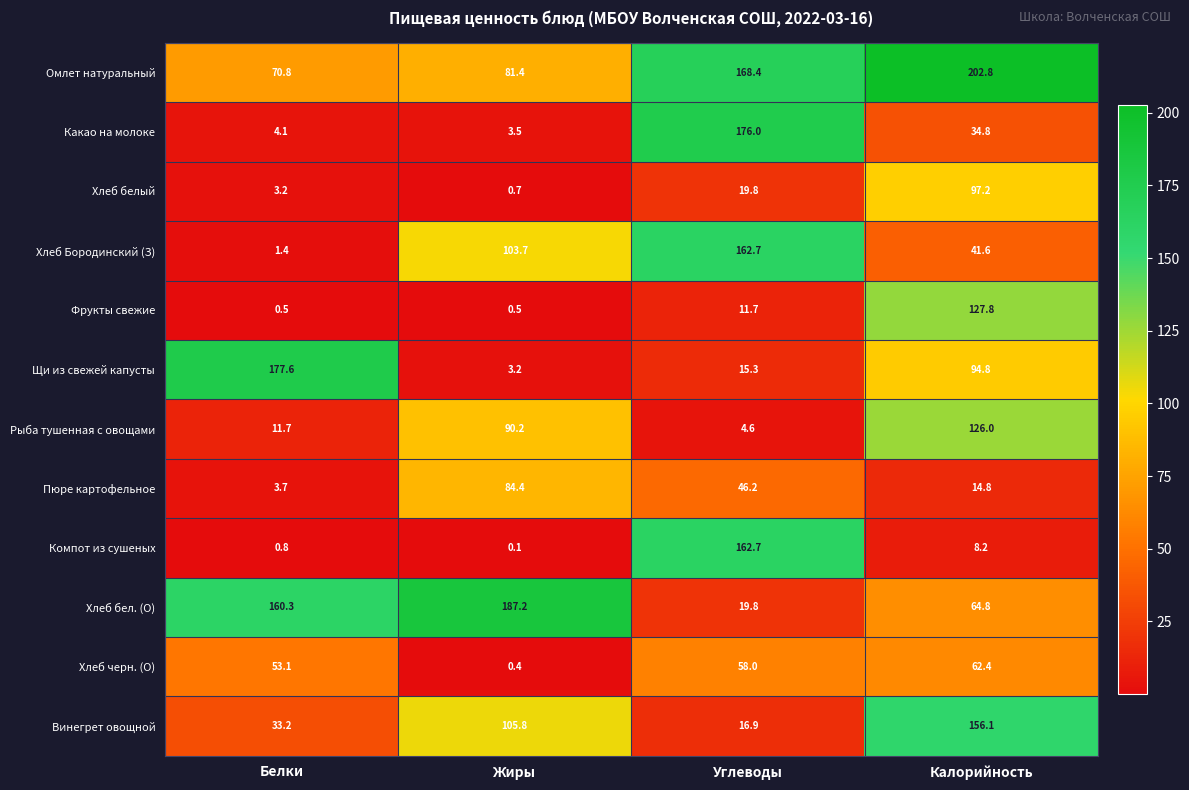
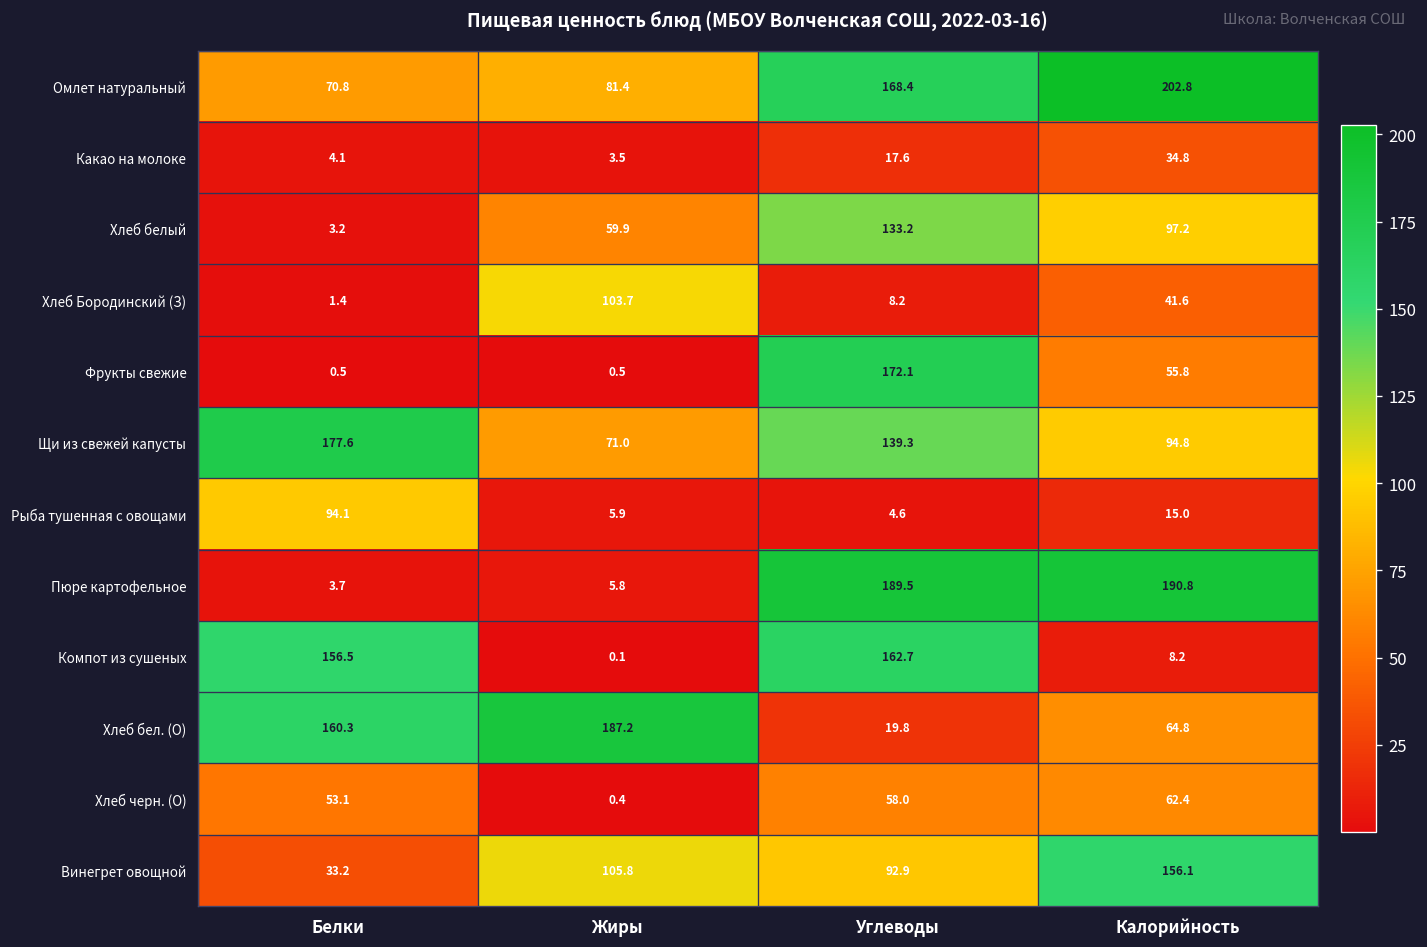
  {
    "Омлет натуральный": {
      "Белки": 70.8,
      "Жиры": 81.4,
      "Углеводы": 168.4,
      "Калорийность": 202.8
    },
    "Какао на молоке": {
      "Белки": 4.1,
      "Жиры": 3.5,
-     "Углеводы": 176.0,
+     "Углеводы": 17.6,
      "Калорийность": 34.8
    },
    "Хлеб белый": {
      "Белки": 3.2,
-     "Жиры": 0.7,
-     "Углеводы": 19.8,
+     "Жиры": 59.9,
+     "Углеводы": 133.2,
      "Калорийность": 97.2
    },
    "Хлеб Бородинский (З)": {
      "Белки": 1.4,
      "Жиры": 103.7,
-     "Углеводы": 162.7,
+     "Углеводы": 8.2,
      "Калорийность": 41.6
    },
    "Фрукты свежие": {
      "Белки": 0.5,
      "Жиры": 0.5,
-     "Углеводы": 11.7,
-     "Калорийность": 127.8
+     "Углеводы": 172.1,
+     "Калорийность": 55.8
    },
    "Щи из свежей капусты": {
      "Белки": 177.6,
-     "Жиры": 3.2,
-     "Углеводы": 15.3,
+     "Жиры": 71.0,
+     "Углеводы": 139.3,
      "Калорийность": 94.8
    },
    "Рыба тушенная с овощами": {
-     "Белки": 11.7,
-     "Жиры": 90.2,
+     "Белки": 94.1,
+     "Жиры": 5.9,
      "Углеводы": 4.6,
-     "Калорийность": 126.0
+     "Калорийность": 15.0
    },
    "Пюре картофельное": {
      "Белки": 3.7,
-     "Жиры": 84.4,
-     "Углеводы": 46.2,
-     "Калорийность": 14.8
+     "Жиры": 5.8,
+     "Углеводы": 189.5,
+     "Калорийность": 190.8
    },
    "Компот из сушеных": {
-     "Белки": 0.8,
+     "Белки": 156.5,
      "Жиры": 0.1,
      "Углеводы": 162.7,
      "Калорийность": 8.2
    },
    "Хлеб бел. (О)": {
      "Белки": 160.3,
      "Жиры": 187.2,
      "Углеводы": 19.8,
      "Калорийность": 64.8
    },
    "Хлеб черн. (О)": {
      "Белки": 53.1,
      "Жиры": 0.4,
      "Углеводы": 58.0,
      "Калорийность": 62.4
    },
    "Винегрет овощной": {
      "Белки": 33.2,
      "Жиры": 105.8,
-     "Углеводы": 16.9,
+     "Углеводы": 92.9,
      "Калорийность": 156.1
    }
  }
